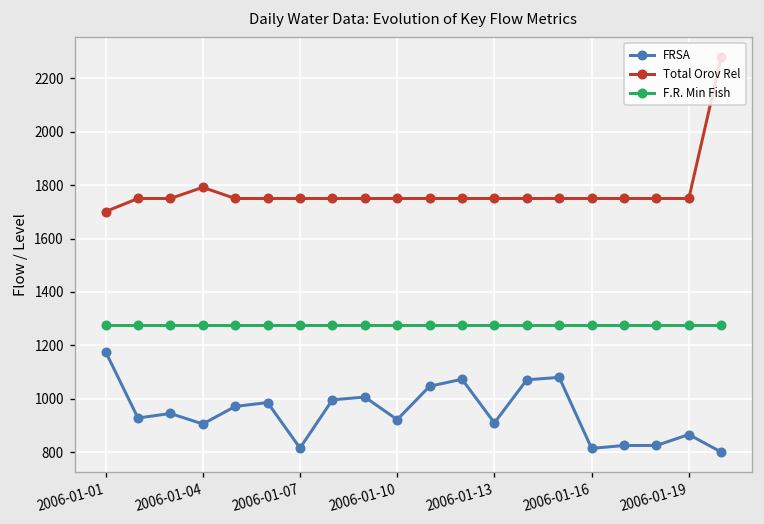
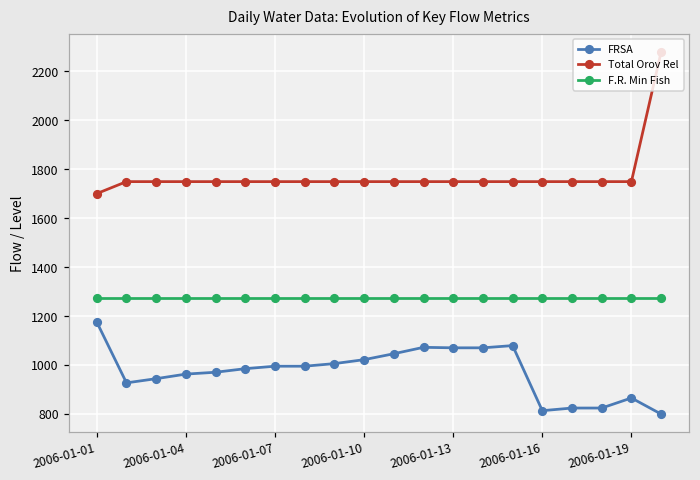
  {
    "FRSA": {
      "2006-01-01": 1180,
-     "2006-01-04": 910,
-     "2006-01-07": 820,
-     "2006-01-10": 920,
-     "2006-01-13": 910,
+     "2006-01-04": 960,
+     "2006-01-07": 1000,
+     "2006-01-10": 1020,
+     "2006-01-13": 1070,
      "2006-01-16": 810,
      "2006-01-19": 870
    },
    "Total Orov Rel": {
      "2006-01-01": 1700,
-     "2006-01-04": 1790,
+     "2006-01-04": 1750,
      "2006-01-07": 1750,
      "2006-01-10": 1750,
      "2006-01-13": 1750,
      "2006-01-16": 1750,
      "2006-01-19": 1750
    },
    "F.R. Min Fish": {
      "2006-01-01": 1280,
      "2006-01-04": 1280,
      "2006-01-07": 1280,
      "2006-01-10": 1280,
      "2006-01-13": 1280,
      "2006-01-16": 1280,
      "2006-01-19": 1280
    }
  }
